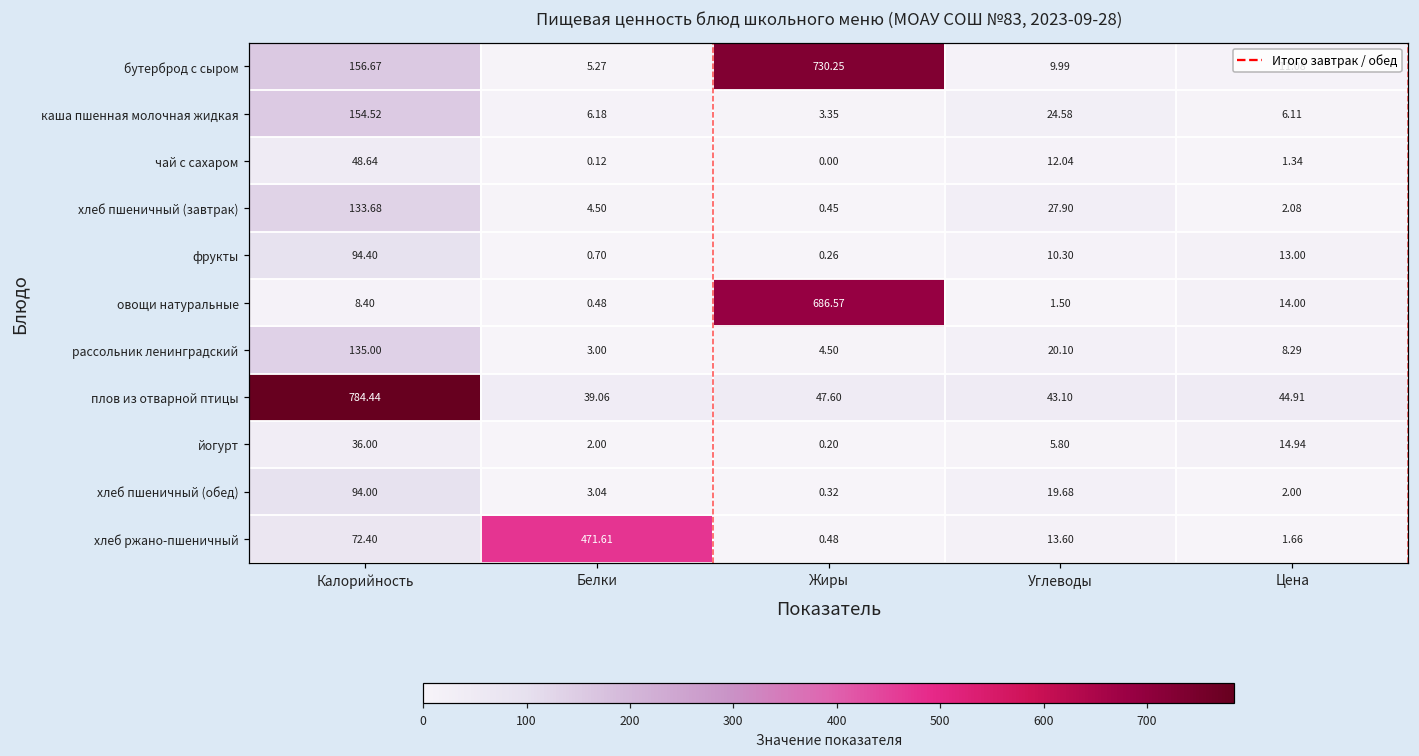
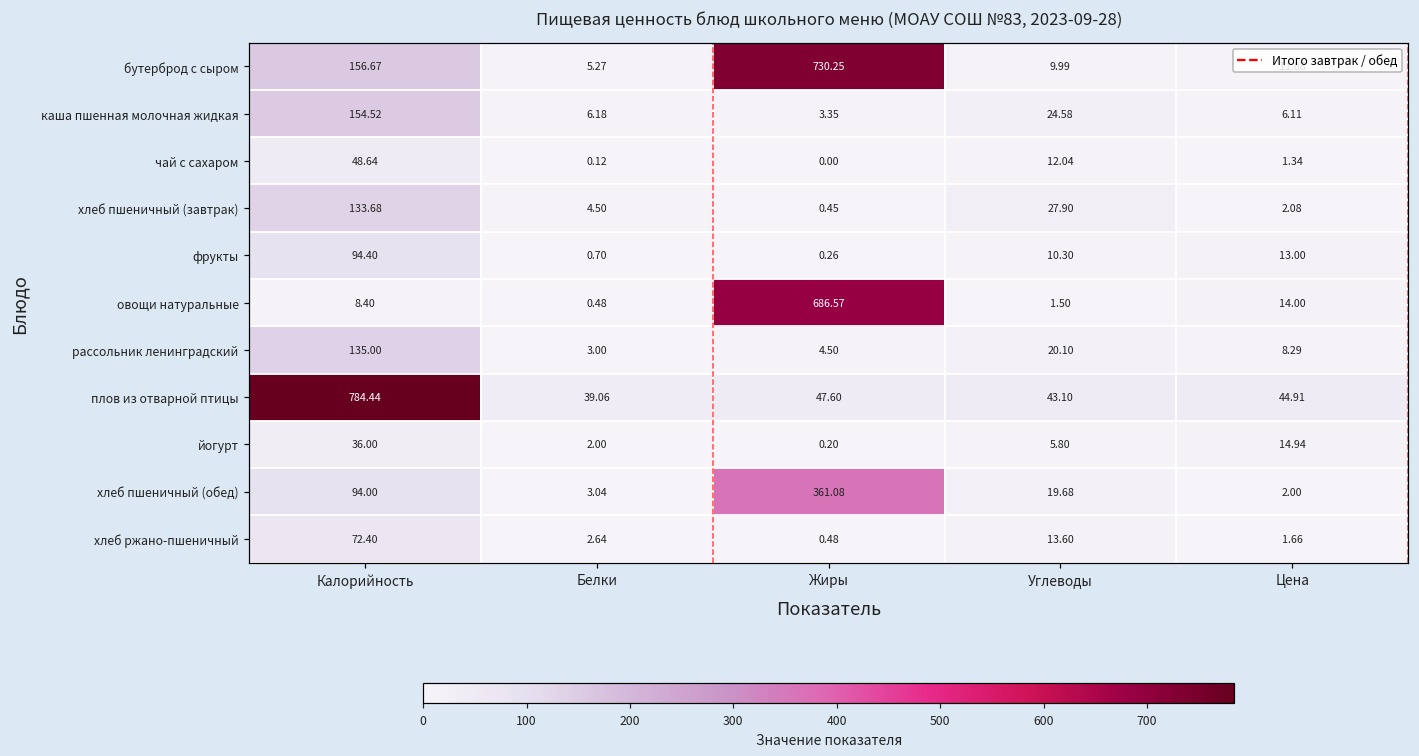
  {
    "бутерброд с сыром": {
      "Калорийность": 156.67,
      "Белки": 5.27,
      "Жиры": 730.25,
      "Углеводы": 9.99
    },
    "каша пшенная молочная жидкая": {
      "Калорийность": 154.52,
      "Белки": 6.18,
      "Жиры": 3.35,
      "Углеводы": 24.58,
      "Цена": 6.11
    },
    "чай с сахаром": {
      "Калорийность": 48.64,
      "Белки": 0.12,
      "Жиры": 0.00,
      "Углеводы": 12.04,
      "Цена": 1.34
    },
    "хлеб пшеничный (завтрак)": {
      "Калорийность": 133.68,
      "Белки": 4.50,
      "Жиры": 0.45,
      "Углеводы": 27.90,
      "Цена": 2.08
    },
    "фрукты": {
      "Калорийность": 94.40,
      "Белки": 0.70,
      "Жиры": 0.26,
      "Углеводы": 10.30,
      "Цена": 13.00
    },
    "овощи натуральные": {
      "Калорийность": 8.40,
      "Белки": 0.48,
      "Жиры": 686.57,
      "Углеводы": 1.50,
      "Цена": 14.00
    },
    "рассольник ленинградский": {
      "Калорийность": 135.00,
      "Белки": 3.00,
      "Жиры": 4.50,
      "Углеводы": 20.10,
      "Цена": 8.29
    },
    "плов из отварной птицы": {
      "Калорийность": 784.44,
      "Белки": 39.06,
      "Жиры": 47.60,
      "Углеводы": 43.10,
      "Цена": 44.91
    },
    "йогурт": {
      "Калорийность": 36.00,
      "Белки": 2.00,
      "Жиры": 0.20,
      "Углеводы": 5.80,
      "Цена": 14.94
    },
    "хлеб пшеничный (обед)": {
      "Калорийность": 94.00,
      "Белки": 3.04,
-     "Жиры": 0.32,
+     "Жиры": 361.08,
      "Углеводы": 19.68,
      "Цена": 2.00
    },
    "хлеб ржано-пшеничный": {
      "Калорийность": 72.40,
-     "Белки": 471.61,
+     "Белки": 2.64,
      "Жиры": 0.48,
      "Углеводы": 13.60,
      "Цена": 1.66
    }
  }
